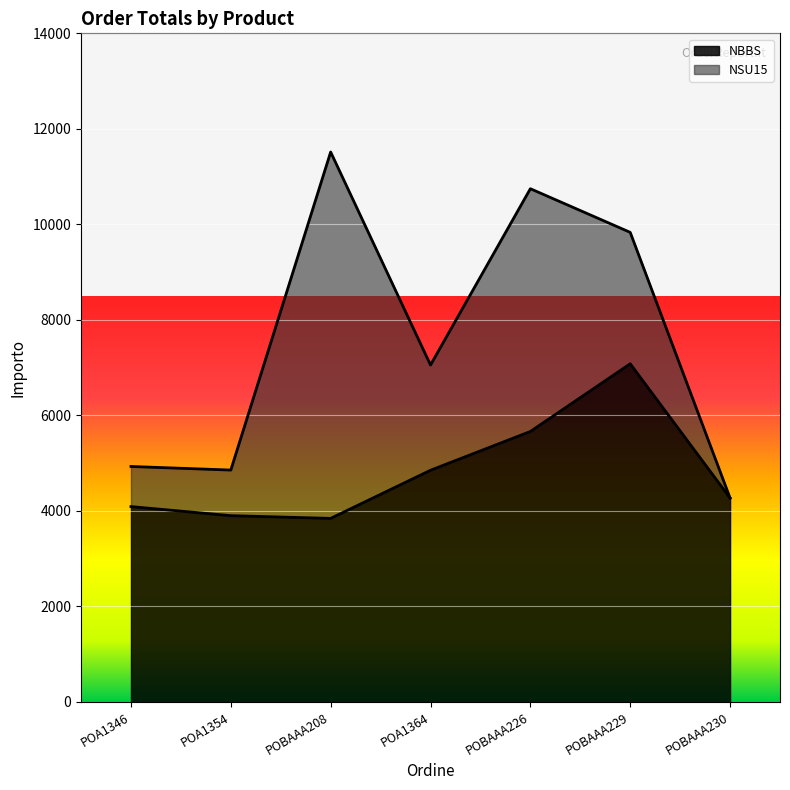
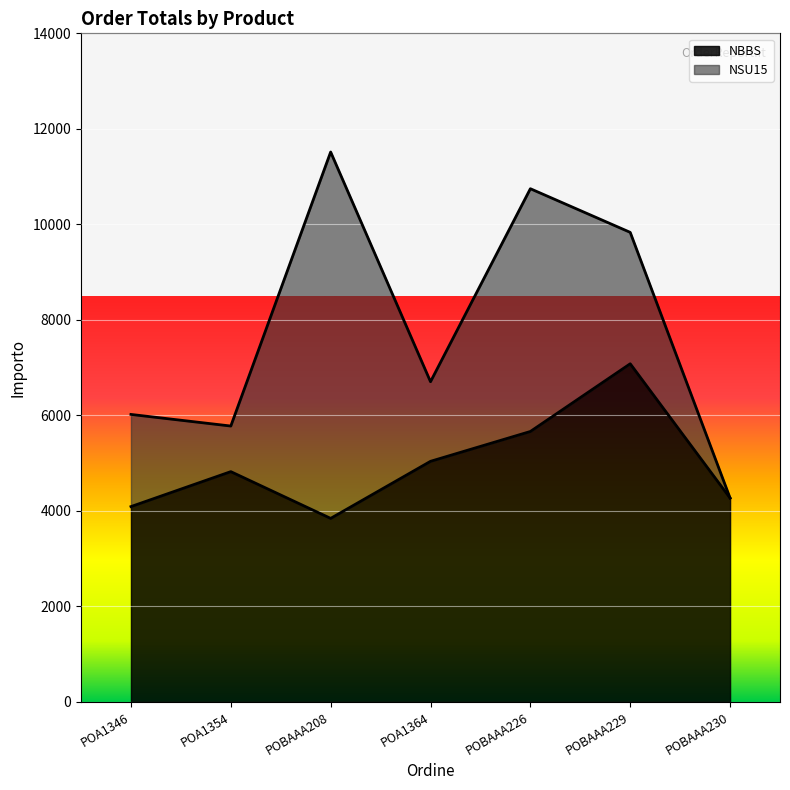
  {
    "NBBS": {
      "POA1346": 4100,
-     "POA1354": 3900,
+     "POA1354": 4800,
      "POBAAA208": 3800,
-     "POA1364": 4900,
+     "POA1364": 5000,
      "POBAAA226": 5700,
      "POBAAA229": 7100
    },
    "NSU15": {
-     "POA1346": 800,
+     "POA1346": 1900,
      "POA1354": 1000,
      "POBAAA208": 7700,
-     "POA1364": 2200,
+     "POA1364": 1700,
      "POBAAA226": 5100,
      "POBAAA229": 2800
    }
  }
